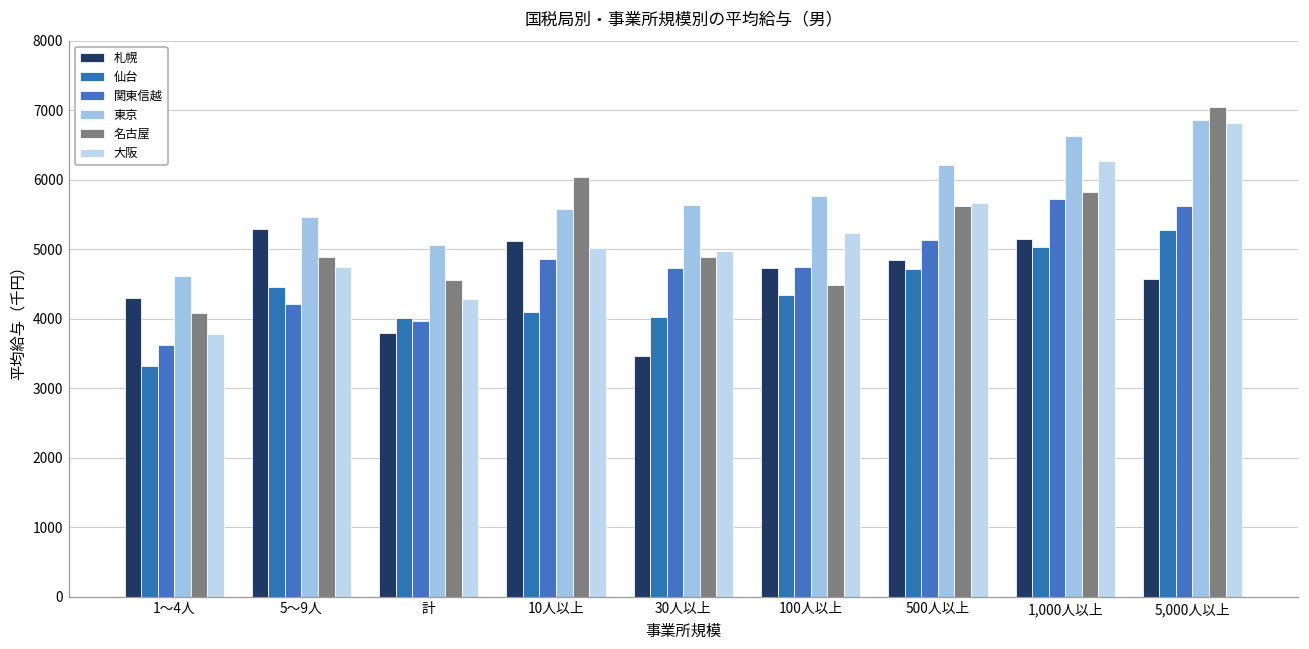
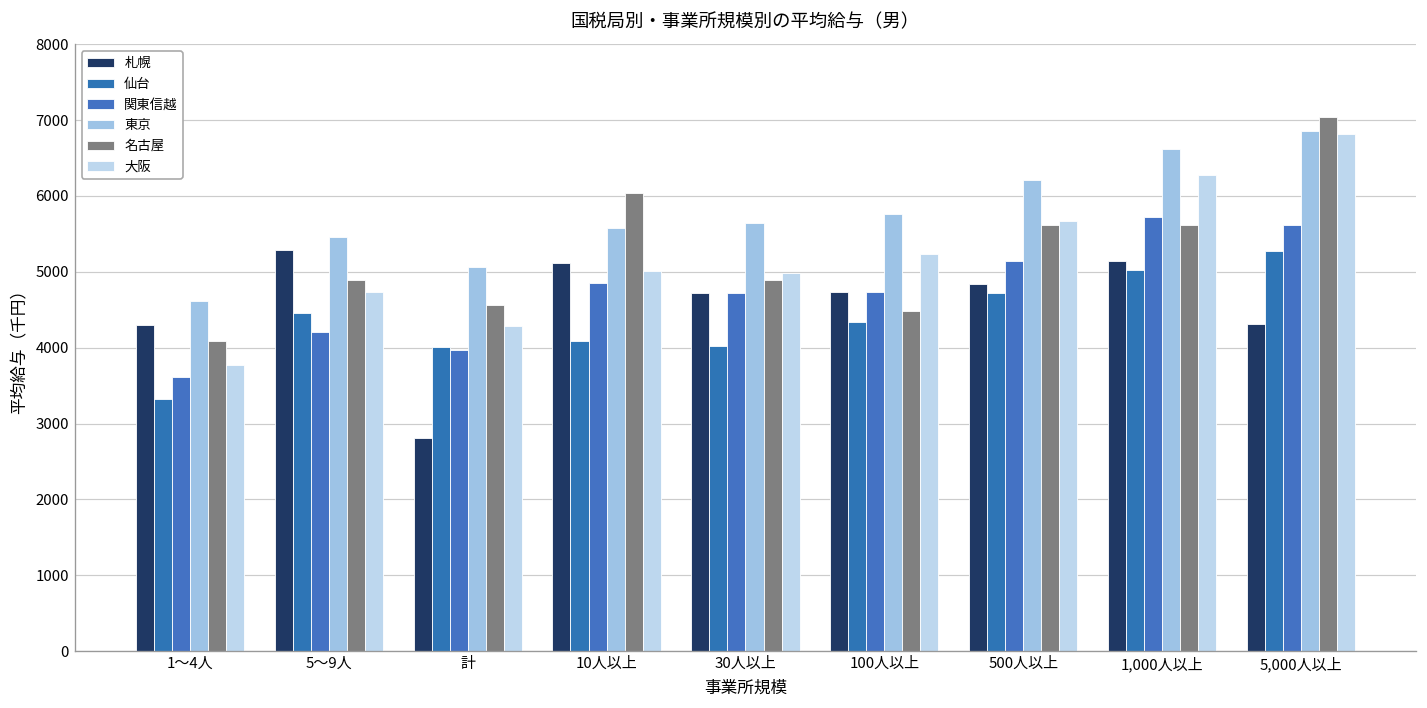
  {
    "札幌": {
      "1～4人": 4300,
      "5～9人": 5300,
-     "計": 3800,
+     "計": 2800,
      "10人以上": 5100,
-     "30人以上": 3500,
+     "30人以上": 4700,
      "100人以上": 4700,
      "500人以上": 4800,
      "1,000人以上": 5100,
-     "5,000人以上": 4600
+     "5,000人以上": 4300
    },
    "名古屋": {
      "1～4人": 4100,
      "5～9人": 4900,
      "計": 4600,
      "10人以上": 6000,
      "30人以上": 4900,
      "100人以上": 4500,
      "500人以上": 5600,
-     "1,000人以上": 5800,
+     "1,000人以上": 5600,
      "5,000人以上": 7000
    }
  }
